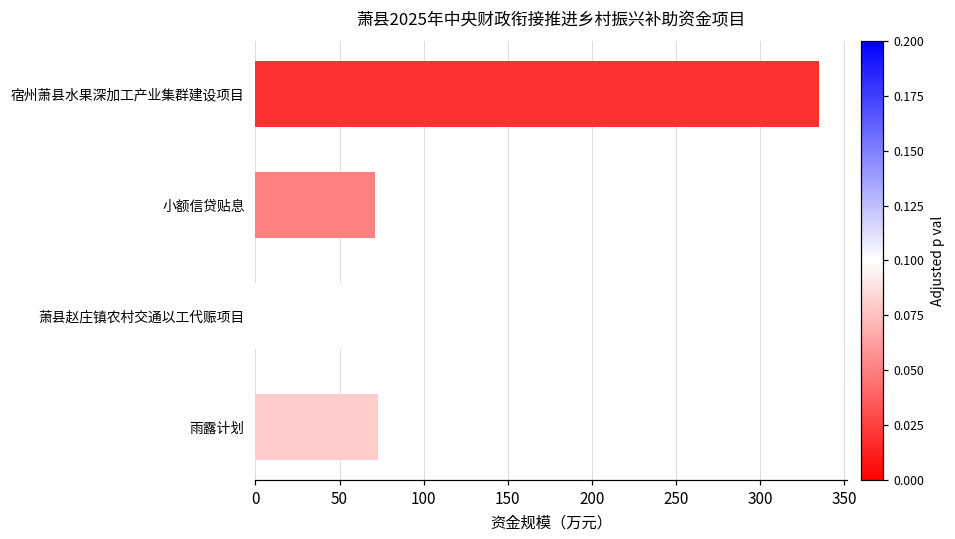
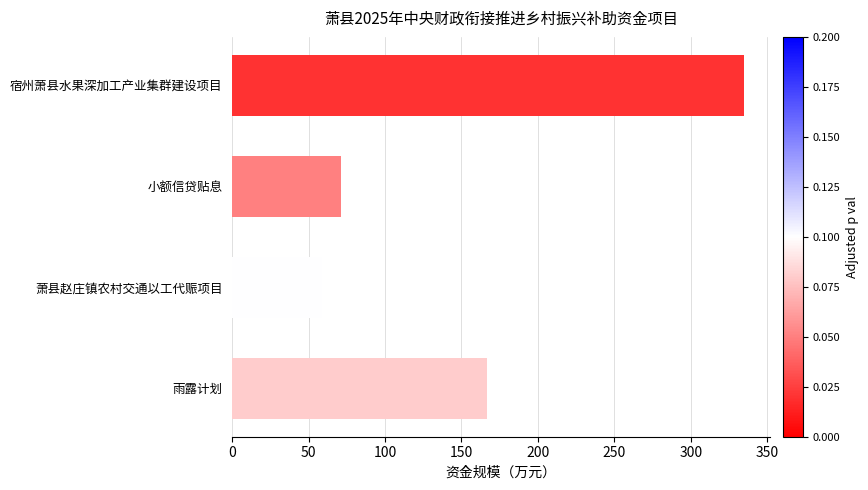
  {
    "宿州萧县水果深加工产业集群建设项目": 335,
    "小额信贷贴息": 71,
    "萧县赵庄镇农村交通以工代赈项目": 59,
-   "雨露计划": 73
+   "雨露计划": 167
  }
